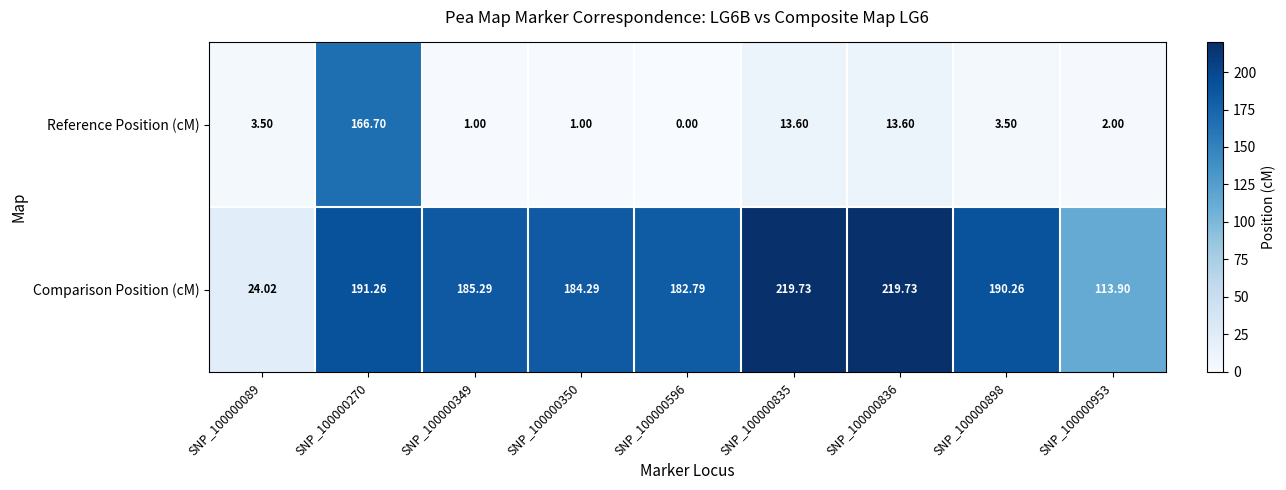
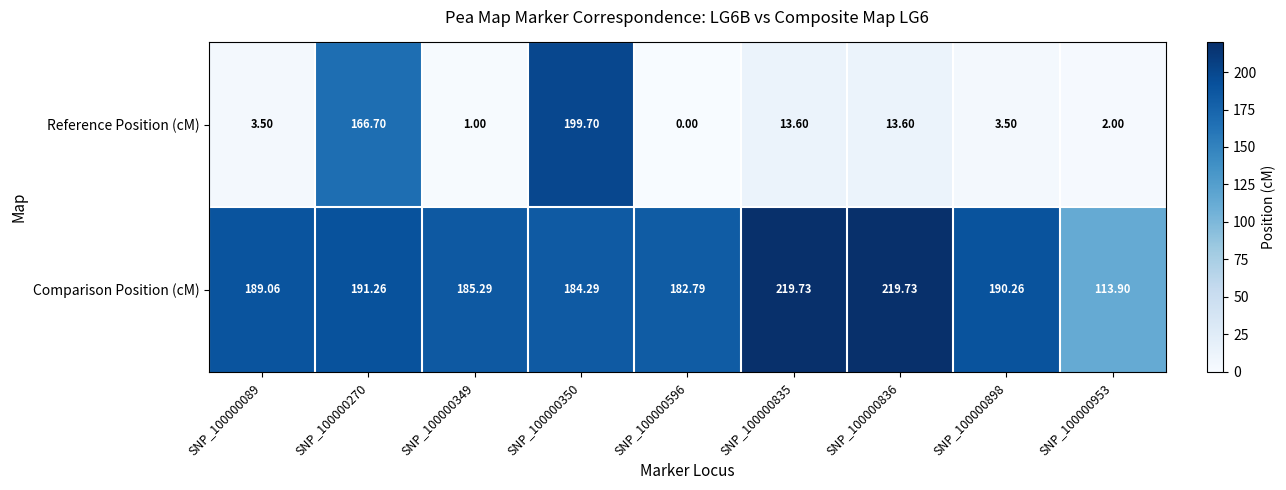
  {
    "Reference Position (cM)": {
      "SNP_100000089": 3.50,
      "SNP_100000270": 166.70,
      "SNP_100000349": 1.00,
-     "SNP_100000350": 1.00,
+     "SNP_100000350": 199.70,
      "SNP_100000596": 0.00,
      "SNP_100000835": 13.60,
      "SNP_100000836": 13.60,
      "SNP_100000898": 3.50,
      "SNP_100000953": 2.00
    },
    "Comparison Position (cM)": {
-     "SNP_100000089": 24.02,
+     "SNP_100000089": 189.06,
      "SNP_100000270": 191.26,
      "SNP_100000349": 185.29,
      "SNP_100000350": 184.29,
      "SNP_100000596": 182.79,
      "SNP_100000835": 219.73,
      "SNP_100000836": 219.73,
      "SNP_100000898": 190.26,
      "SNP_100000953": 113.90
    }
  }
